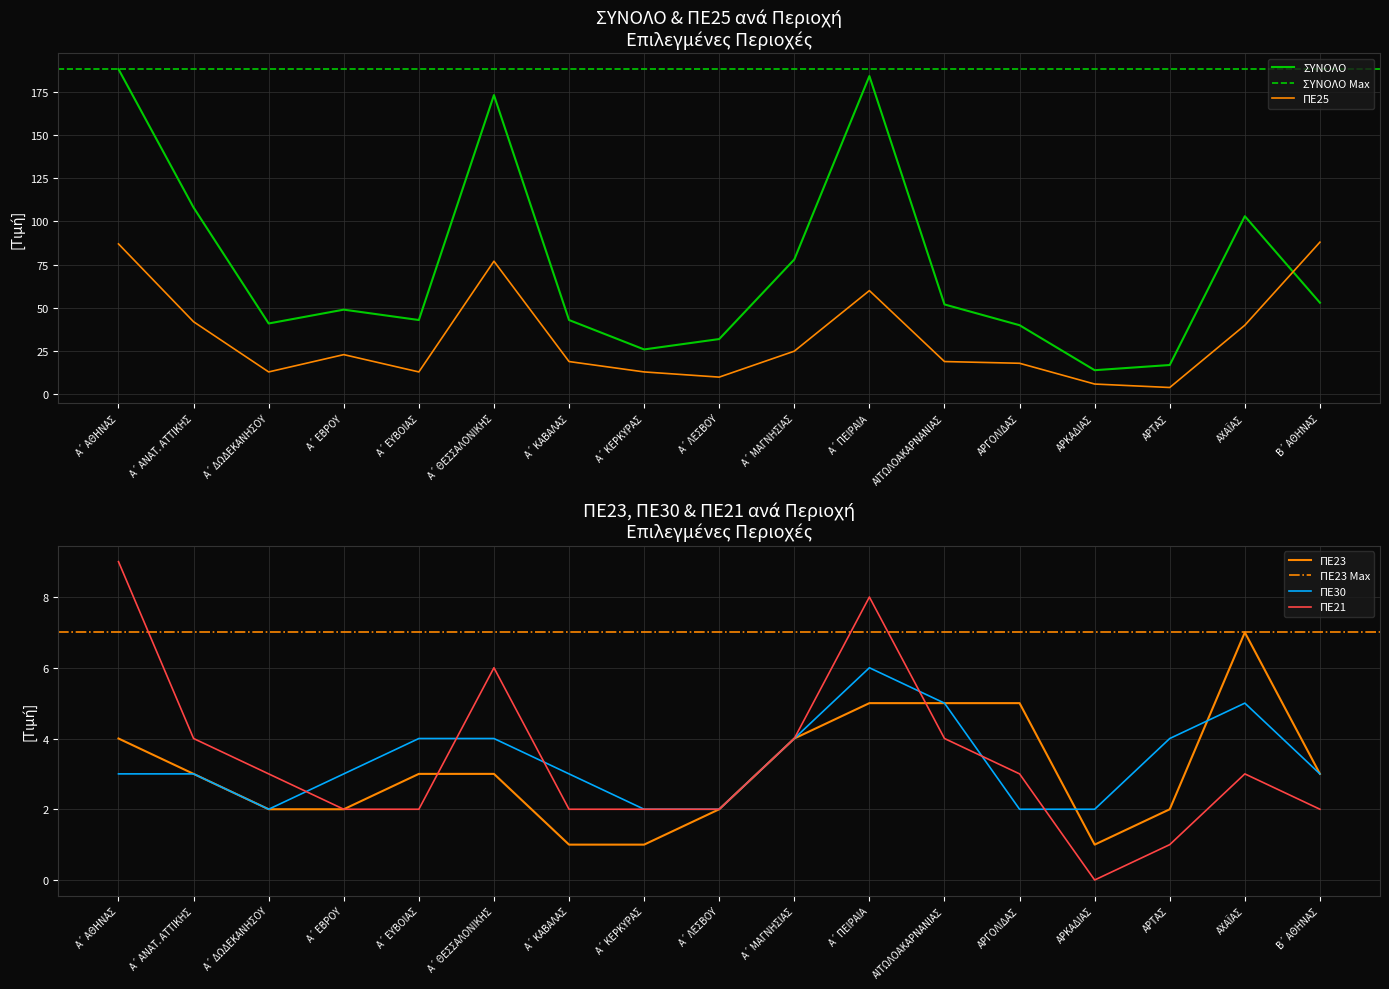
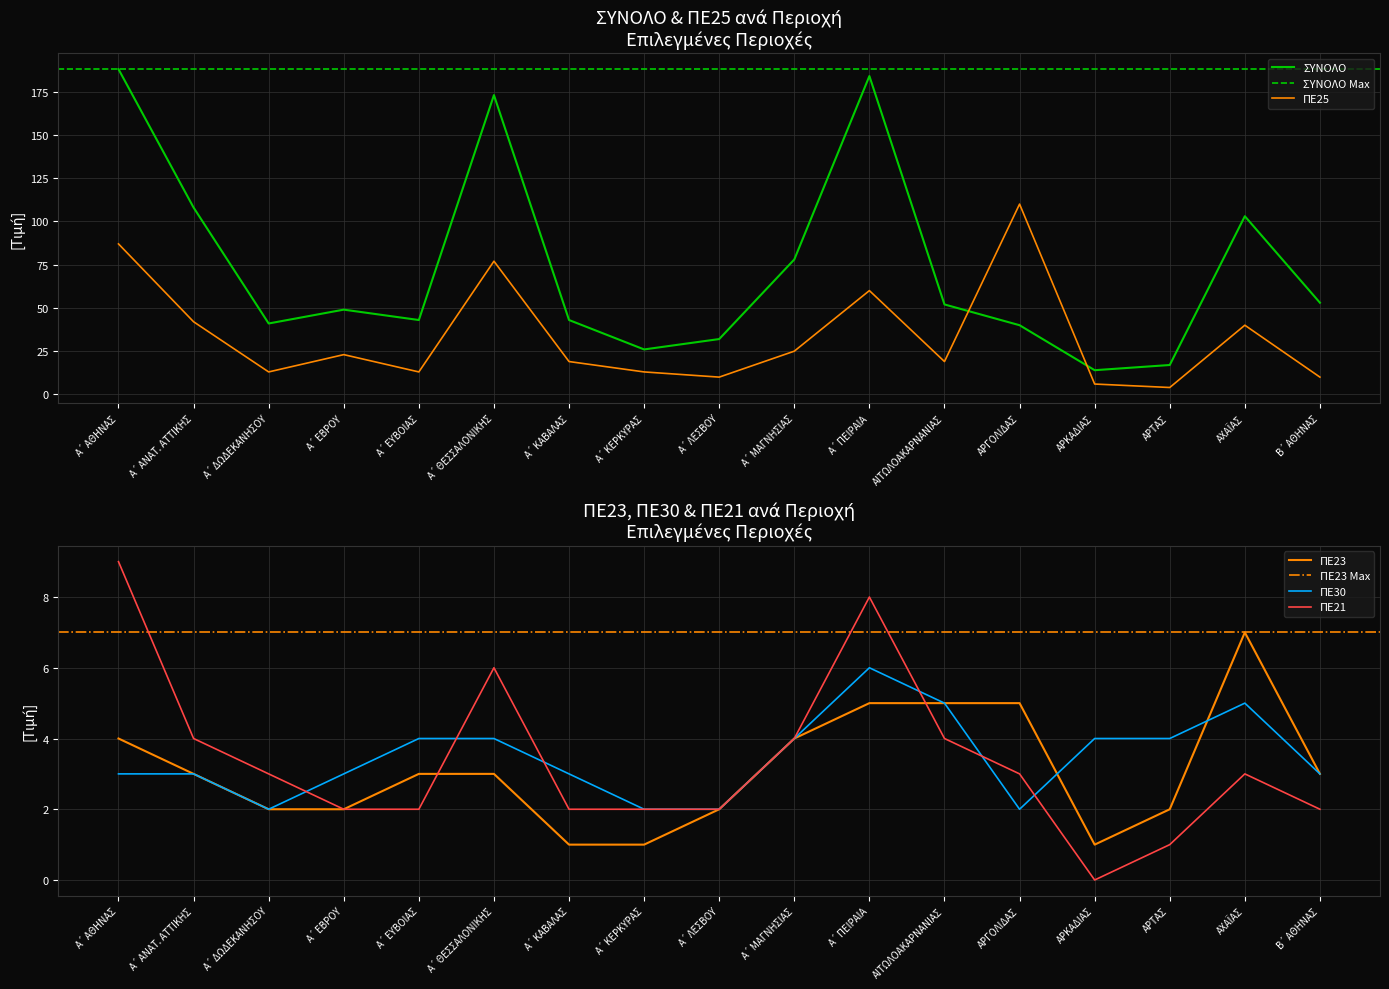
  {
    "ΣΥΝΟΛΟ & ΠΕ25 ανά Περιοχή Επιλεγμένες Περιοχές": {
      "ΣΥΝΟΛΟ": {
        "Α΄ ΑΘΗΝΑΣ": 188,
        "Α΄ ΑΝΑΤ. ΑΤΤΙΚΗΣ": 108,
        "Α΄ ΔΩΔΕΚΑΝΗΣΟΥ": 41,
        "Α΄ ΕΒΡΟΥ": 49,
        "Α΄ ΕΥΒΟΙΑΣ": 43,
        "Α΄ ΘΕΣΣΑΛΟΝΙΚΗΣ": 173,
        "Α΄ ΚΑΒΑΛΑΣ": 43,
        "Α΄ ΚΕΡΚΥΡΑΣ": 26,
        "Α΄ ΛΕΣΒΟΥ": 32,
        "Α΄ ΜΑΓΝΗΣΙΑΣ": 78,
        "Α΄ ΠΕΙΡΑΙΑ": 184,
        "ΑΙΤΩΛΟΑΚΑΡΝΑΝΙΑΣ": 52,
        "ΑΡΓΟΛΙΔΑΣ": 40,
        "ΑΡΚΑΔΙΑΣ": 14,
        "ΑΡΤΑΣ": 17,
        "ΑΧΑΪΑΣ": 103,
        "Β΄ ΑΘΗΝΑΣ": 53
      },
      "ΠΕ25": {
        "Α΄ ΑΘΗΝΑΣ": 87,
        "Α΄ ΑΝΑΤ. ΑΤΤΙΚΗΣ": 42,
        "Α΄ ΔΩΔΕΚΑΝΗΣΟΥ": 13,
        "Α΄ ΕΒΡΟΥ": 23,
        "Α΄ ΕΥΒΟΙΑΣ": 13,
        "Α΄ ΘΕΣΣΑΛΟΝΙΚΗΣ": 77,
        "Α΄ ΚΑΒΑΛΑΣ": 19,
        "Α΄ ΚΕΡΚΥΡΑΣ": 13,
        "Α΄ ΛΕΣΒΟΥ": 10,
        "Α΄ ΜΑΓΝΗΣΙΑΣ": 25,
        "Α΄ ΠΕΙΡΑΙΑ": 60,
        "ΑΙΤΩΛΟΑΚΑΡΝΑΝΙΑΣ": 19,
-       "ΑΡΓΟΛΙΔΑΣ": 18,
+       "ΑΡΓΟΛΙΔΑΣ": 110,
        "ΑΡΚΑΔΙΑΣ": 6,
        "ΑΡΤΑΣ": 4,
        "ΑΧΑΪΑΣ": 40,
-       "Β΄ ΑΘΗΝΑΣ": 88
+       "Β΄ ΑΘΗΝΑΣ": 10
      }
    },
    "ΠΕ23, ΠΕ30 & ΠΕ21 ανά Περιοχή Επιλεγμένες Περιοχές": {
      "ΠΕ23": {
        "Α΄ ΑΘΗΝΑΣ": 4,
        "Α΄ ΕΥΒΟΙΑΣ": 3,
        "Α΄ ΘΕΣΣΑΛΟΝΙΚΗΣ": 3,
        "Α΄ ΚΑΒΑΛΑΣ": 1,
        "Α΄ ΚΕΡΚΥΡΑΣ": 1,
        "Α΄ ΠΕΙΡΑΙΑ": 5,
        "ΑΡΓΟΛΙΔΑΣ": 5,
        "ΑΡΚΑΔΙΑΣ": 1,
        "ΑΡΤΑΣ": 2,
        "ΑΧΑΪΑΣ": 7
      },
      "ΠΕ30": {
        "Α΄ ΑΘΗΝΑΣ": 3,
        "Α΄ ΕΒΡΟΥ": 3,
        "Α΄ ΕΥΒΟΙΑΣ": 4,
        "Α΄ ΘΕΣΣΑΛΟΝΙΚΗΣ": 4,
        "Α΄ ΚΑΒΑΛΑΣ": 3,
        "Α΄ ΠΕΙΡΑΙΑ": 6,
        "ΑΡΓΟΛΙΔΑΣ": 2,
-       "ΑΡΚΑΔΙΑΣ": 2,
+       "ΑΡΚΑΔΙΑΣ": 4,
        "ΑΡΤΑΣ": 4,
        "ΑΧΑΪΑΣ": 5
      },
      "ΠΕ21": {
        "Α΄ ΑΘΗΝΑΣ": 9,
        "Α΄ ΑΝΑΤ. ΑΤΤΙΚΗΣ": 4,
        "Α΄ ΔΩΔΕΚΑΝΗΣΟΥ": 3,
        "Α΄ ΕΥΒΟΙΑΣ": 2,
        "Α΄ ΘΕΣΣΑΛΟΝΙΚΗΣ": 6,
        "Α΄ ΚΑΒΑΛΑΣ": 2,
        "Α΄ ΠΕΙΡΑΙΑ": 8,
        "ΑΙΤΩΛΟΑΚΑΡΝΑΝΙΑΣ": 4,
        "ΑΡΓΟΛΙΔΑΣ": 3,
        "ΑΡΚΑΔΙΑΣ": 0,
        "ΑΡΤΑΣ": 1,
        "ΑΧΑΪΑΣ": 3,
        "Β΄ ΑΘΗΝΑΣ": 2
      }
    }
  }
